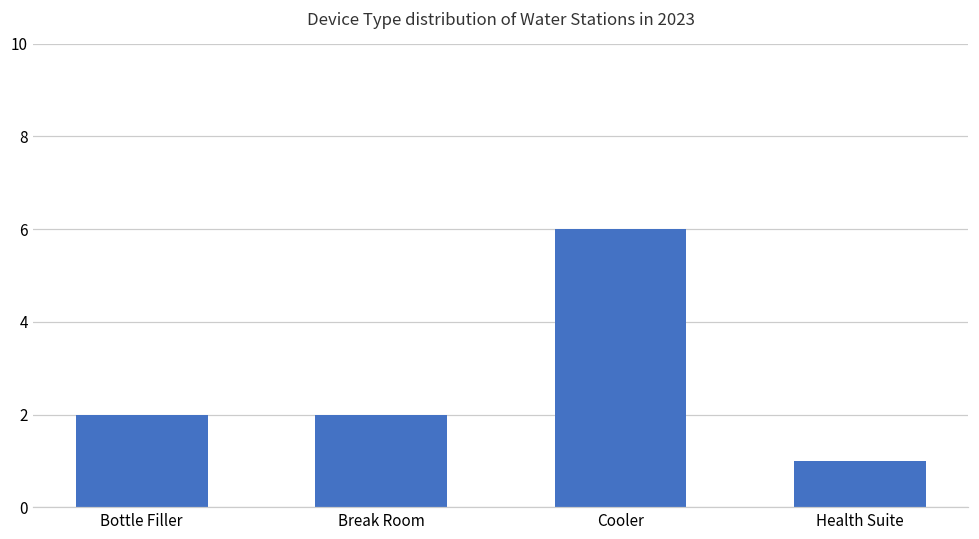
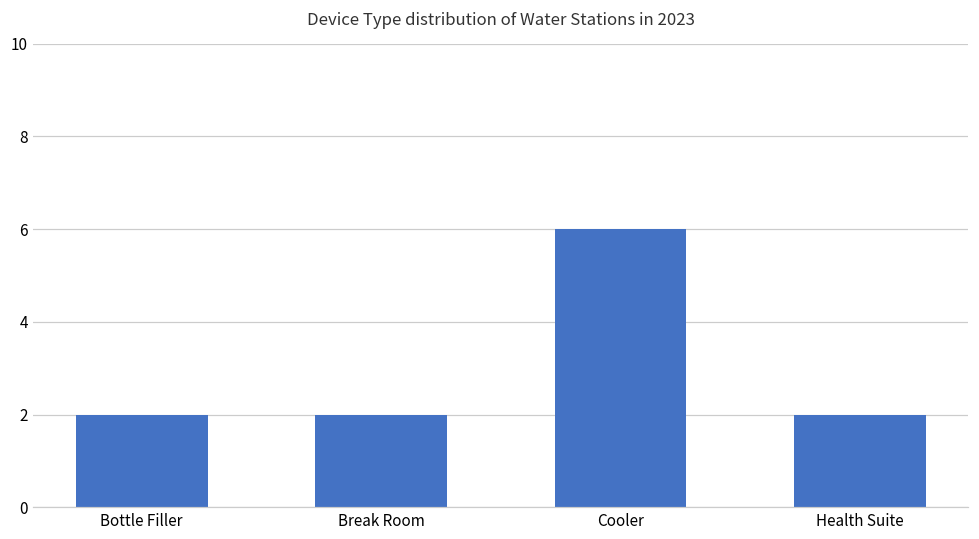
  {
    "Bottle Filler": 2,
    "Break Room": 2,
    "Cooler": 6,
-   "Health Suite": 1
+   "Health Suite": 2
  }
